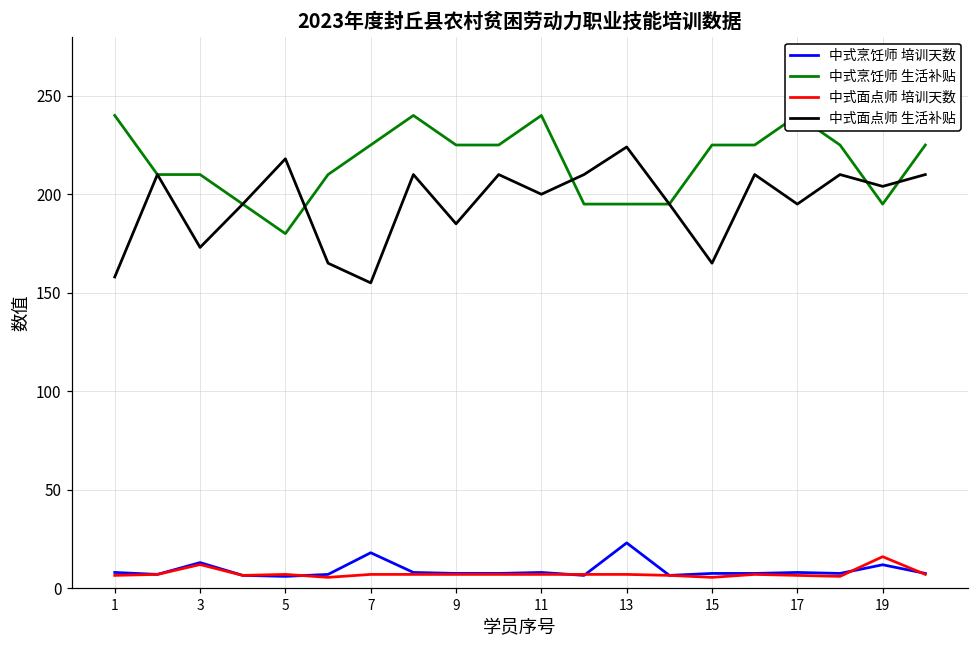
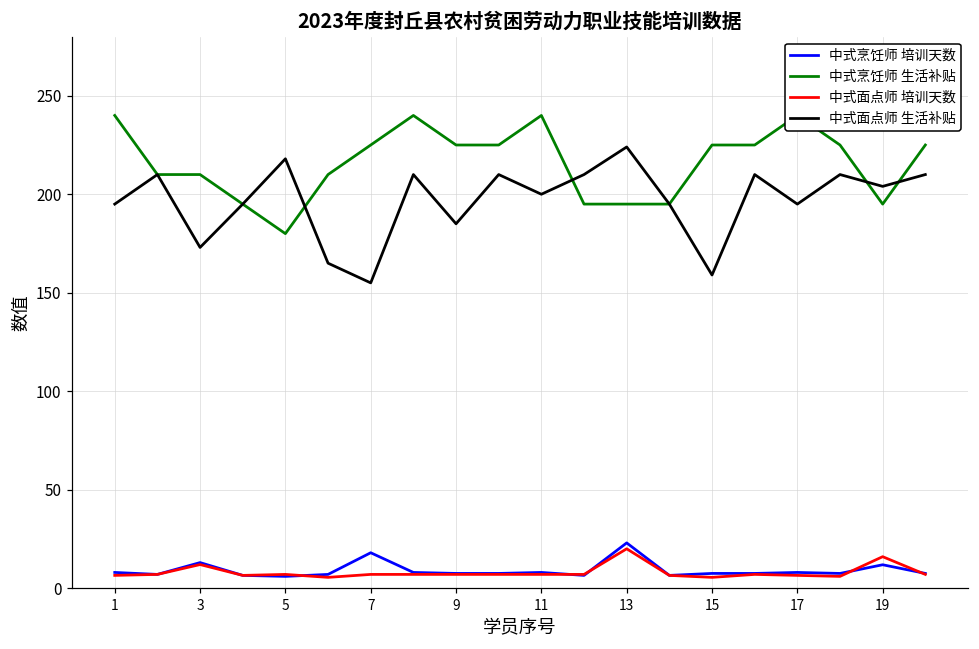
  {
    "中式烹饪师 培训天数": {
      "1": 8,
      "7": 18,
      "13": 23,
      "15": 8,
      "17": 8,
      "19": 12
    },
    "中式烹饪师 生活补贴": {
      "1": 240,
      "3": 210,
      "5": 180,
      "7": 225,
      "9": 225,
      "11": 240,
      "13": 195,
      "15": 225,
      "19": 195
    },
    "中式面点师 培训天数": {
      "1": 7,
      "7": 7,
-     "13": 7,
+     "13": 20,
      "15": 6,
      "17": 7,
      "19": 16
    },
    "中式面点师 生活补贴": {
-     "1": 158,
+     "1": 195,
      "3": 173,
      "5": 218,
      "7": 155,
      "9": 185,
      "11": 200,
      "13": 224,
-     "15": 165,
+     "15": 159,
      "17": 195,
      "19": 204
    }
  }
